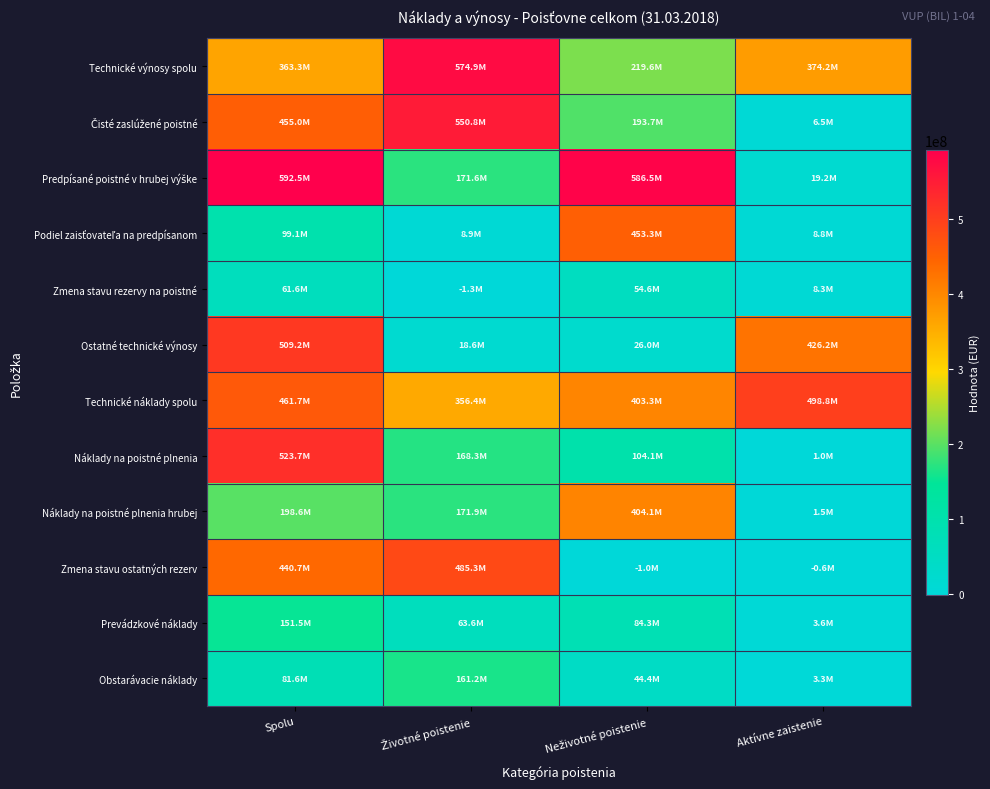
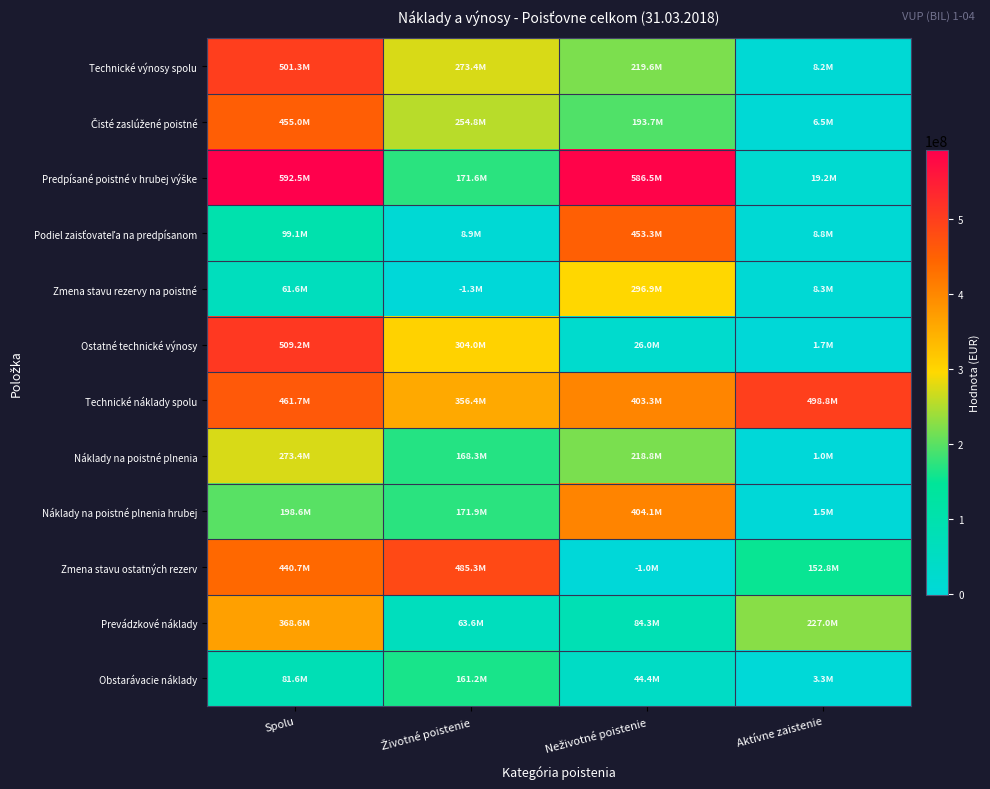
  {
    "Technické výnosy spolu": {
-     "Spolu": "363.3M",
-     "Životné poistenie": "574.9M",
+     "Spolu": "501.3M",
+     "Životné poistenie": "273.4M",
      "Neživotné poistenie": "219.6M",
-     "Aktívne zaistenie": "374.2M"
+     "Aktívne zaistenie": "8.2M"
    },
    "Čisté zaslúžené poistné": {
      "Spolu": "455.0M",
-     "Životné poistenie": "550.8M",
+     "Životné poistenie": "254.8M",
      "Neživotné poistenie": "193.7M",
      "Aktívne zaistenie": "6.5M"
    },
    "Predpísané poistné v hrubej výške": {
      "Spolu": "592.5M",
      "Životné poistenie": "171.6M",
      "Neživotné poistenie": "586.5M",
      "Aktívne zaistenie": "19.2M"
    },
    "Podiel zaisťovateľa na predpísanom": {
      "Spolu": "99.1M",
      "Životné poistenie": "8.9M",
      "Neživotné poistenie": "453.3M",
      "Aktívne zaistenie": "8.8M"
    },
    "Zmena stavu rezervy na poistné": {
      "Spolu": "61.6M",
      "Životné poistenie": "-1.3M",
-     "Neživotné poistenie": "54.6M",
+     "Neživotné poistenie": "296.9M",
      "Aktívne zaistenie": "8.3M"
    },
    "Ostatné technické výnosy": {
      "Spolu": "509.2M",
-     "Životné poistenie": "18.6M",
+     "Životné poistenie": "304.0M",
      "Neživotné poistenie": "26.0M",
-     "Aktívne zaistenie": "426.2M"
+     "Aktívne zaistenie": "1.7M"
    },
    "Technické náklady spolu": {
      "Spolu": "461.7M",
      "Životné poistenie": "356.4M",
      "Neživotné poistenie": "403.3M",
      "Aktívne zaistenie": "498.8M"
    },
    "Náklady na poistné plnenia": {
-     "Spolu": "523.7M",
+     "Spolu": "273.4M",
      "Životné poistenie": "168.3M",
-     "Neživotné poistenie": "104.1M",
+     "Neživotné poistenie": "218.8M",
      "Aktívne zaistenie": "1.0M"
    },
    "Náklady na poistné plnenia hrubej": {
      "Spolu": "198.6M",
      "Životné poistenie": "171.9M",
      "Neživotné poistenie": "404.1M",
      "Aktívne zaistenie": "1.5M"
    },
    "Zmena stavu ostatných rezerv": {
      "Spolu": "440.7M",
      "Životné poistenie": "485.3M",
      "Neživotné poistenie": "-1.0M",
-     "Aktívne zaistenie": "-0.6M"
+     "Aktívne zaistenie": "152.8M"
    },
    "Prevádzkové náklady": {
-     "Spolu": "151.5M",
+     "Spolu": "368.6M",
      "Životné poistenie": "63.6M",
      "Neživotné poistenie": "84.3M",
-     "Aktívne zaistenie": "3.6M"
+     "Aktívne zaistenie": "227.0M"
    },
    "Obstarávacie náklady": {
      "Spolu": "81.6M",
      "Životné poistenie": "161.2M",
      "Neživotné poistenie": "44.4M",
      "Aktívne zaistenie": "3.3M"
    }
  }
